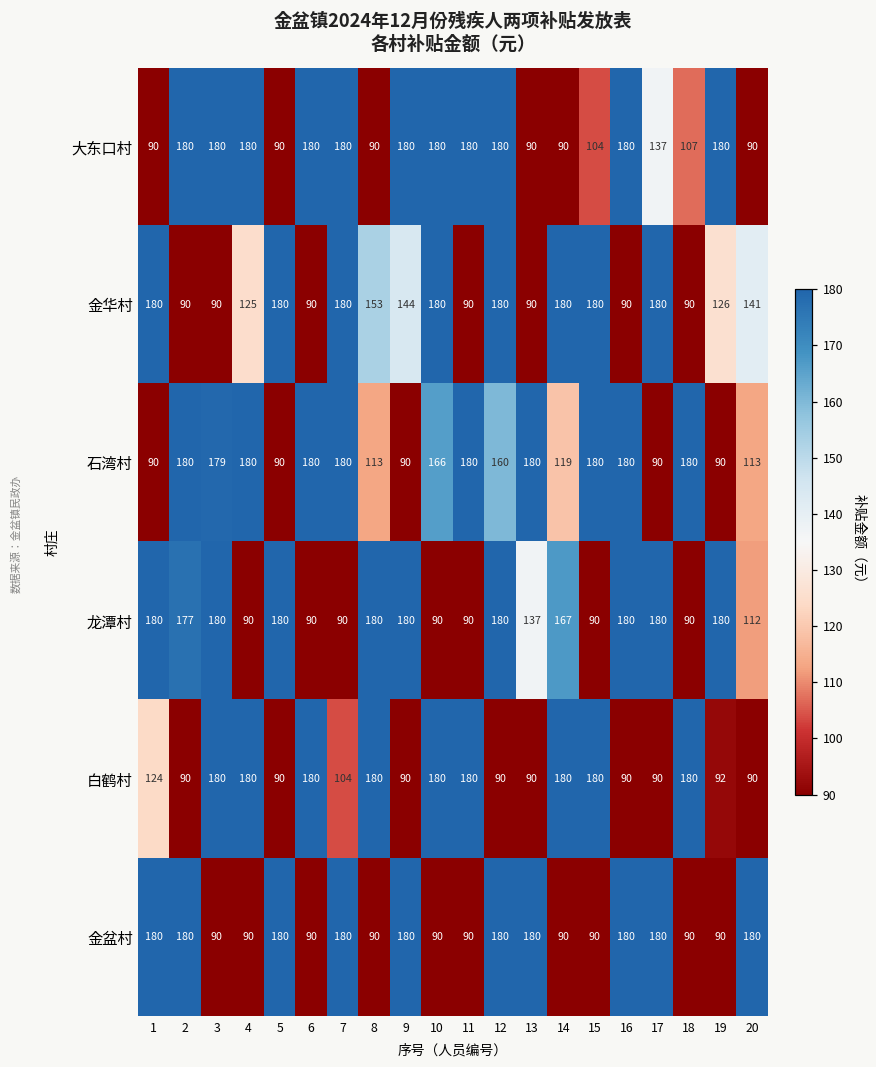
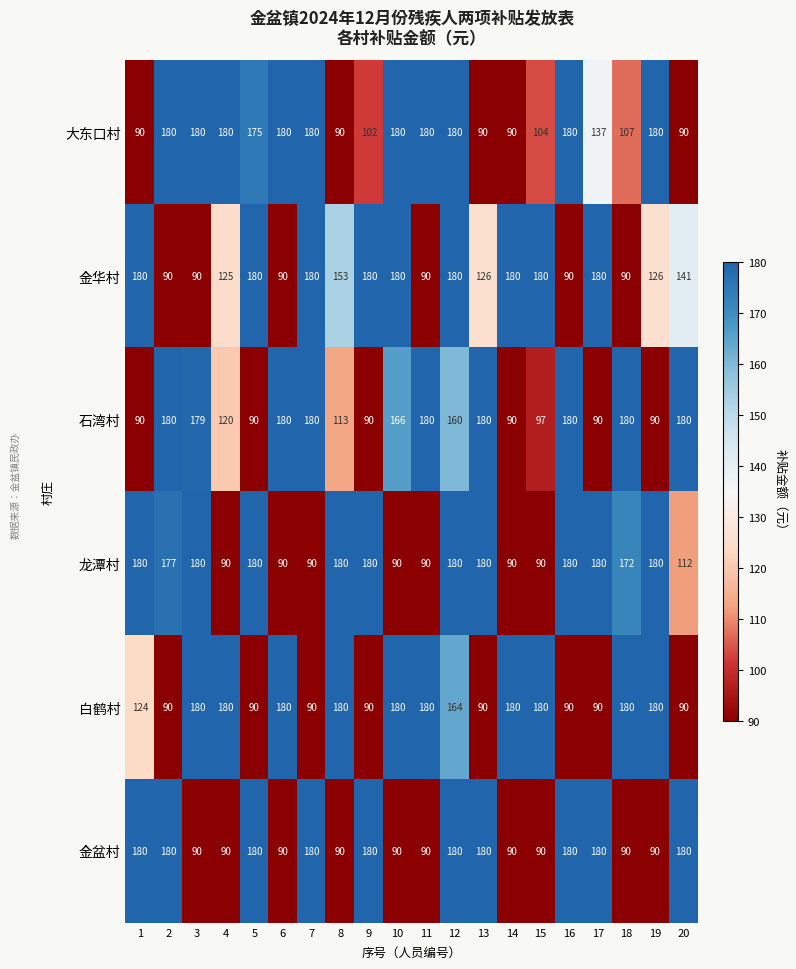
  {
    "大东口村": {
      "1": 90,
      "2": 180,
      "3": 180,
      "4": 180,
-     "5": 90,
+     "5": 175,
      "6": 180,
      "7": 180,
      "8": 90,
-     "9": 180,
+     "9": 102,
      "10": 180,
      "11": 180,
      "12": 180,
      "13": 90,
      "14": 90,
      "15": 104,
      "16": 180,
      "17": 137,
      "18": 107,
      "19": 180,
      "20": 90
    },
    "金华村": {
      "1": 180,
      "2": 90,
      "3": 90,
      "4": 125,
      "5": 180,
      "6": 90,
      "7": 180,
      "8": 153,
-     "9": 144,
+     "9": 180,
      "10": 180,
      "11": 90,
      "12": 180,
-     "13": 90,
+     "13": 126,
      "14": 180,
      "15": 180,
      "16": 90,
      "17": 180,
      "18": 90,
      "19": 126,
      "20": 141
    },
    "石湾村": {
      "1": 90,
      "2": 180,
      "3": 179,
-     "4": 180,
+     "4": 120,
      "5": 90,
      "6": 180,
      "7": 180,
      "8": 113,
      "9": 90,
      "10": 166,
      "11": 180,
      "12": 160,
      "13": 180,
-     "14": 119,
-     "15": 180,
+     "14": 90,
+     "15": 97,
      "16": 180,
      "17": 90,
      "18": 180,
      "19": 90,
-     "20": 113
+     "20": 180
    },
    "龙潭村": {
      "1": 180,
      "2": 177,
      "3": 180,
      "4": 90,
      "5": 180,
      "6": 90,
      "7": 90,
      "8": 180,
      "9": 180,
      "10": 90,
      "11": 90,
      "12": 180,
-     "13": 137,
-     "14": 167,
+     "13": 180,
+     "14": 90,
      "15": 90,
      "16": 180,
      "17": 180,
-     "18": 90,
+     "18": 172,
      "19": 180,
      "20": 112
    },
    "白鹤村": {
      "1": 124,
      "2": 90,
      "3": 180,
      "4": 180,
      "5": 90,
      "6": 180,
-     "7": 104,
+     "7": 90,
      "8": 180,
      "9": 90,
      "10": 180,
      "11": 180,
-     "12": 90,
+     "12": 164,
      "13": 90,
      "14": 180,
      "15": 180,
      "16": 90,
      "17": 90,
      "18": 180,
-     "19": 92,
+     "19": 180,
      "20": 90
    },
    "金盆村": {
      "1": 180,
      "2": 180,
      "3": 90,
      "4": 90,
      "5": 180,
      "6": 90,
      "7": 180,
      "8": 90,
      "9": 180,
      "10": 90,
      "11": 90,
      "12": 180,
      "13": 180,
      "14": 90,
      "15": 90,
      "16": 180,
      "17": 180,
      "18": 90,
      "19": 90,
      "20": 180
    }
  }
